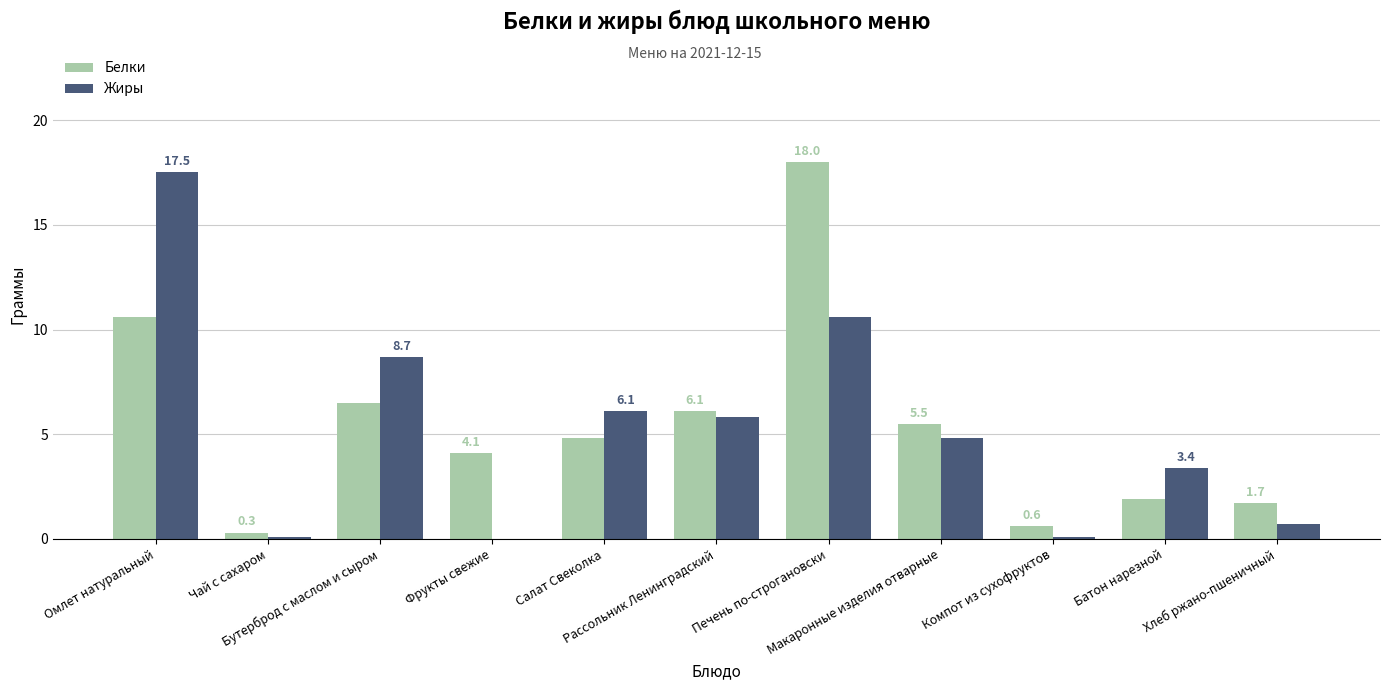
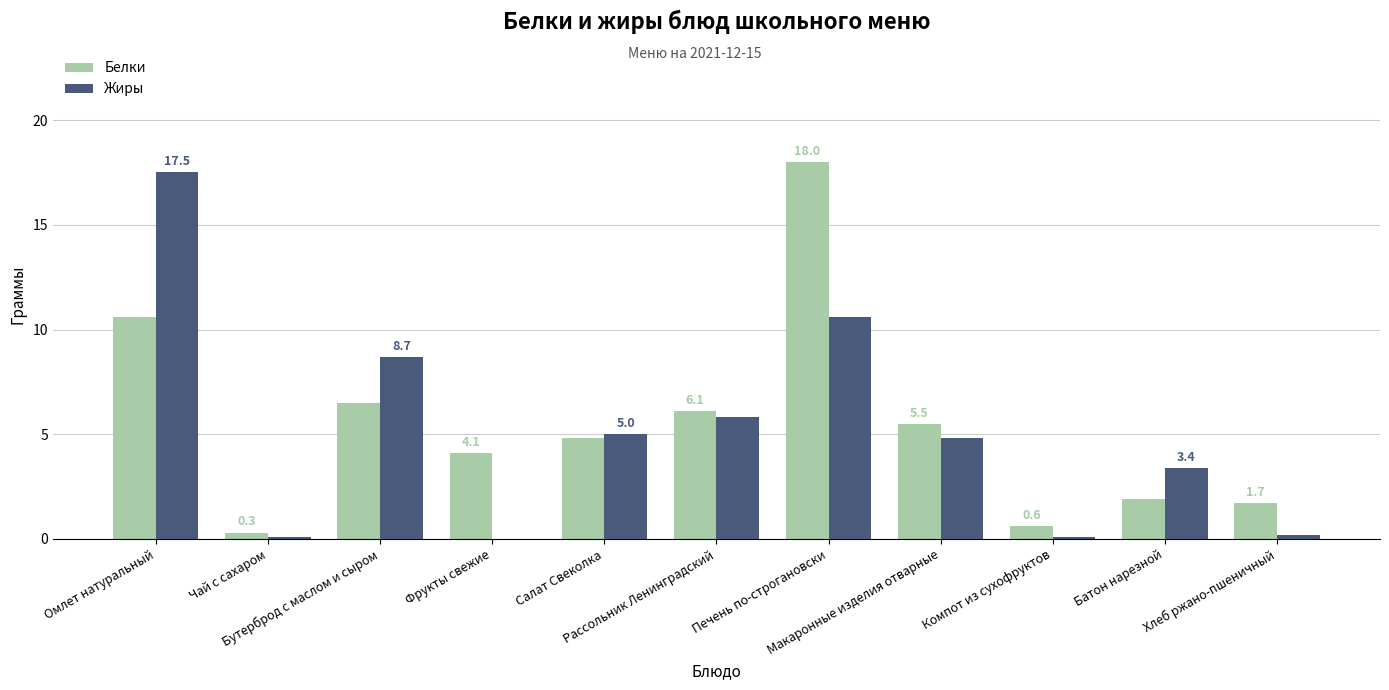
  {
    "Белки": {
      "Чай с сахаром": 0.3,
      "Фрукты свежие": 4.1,
      "Рассольник Ленинградский": 6.1,
      "Печень по-строгановски": 18.0,
      "Макаронные изделия отварные": 5.5,
      "Компот из сухофруктов": 0.6,
      "Хлеб ржано-пшеничный": 1.7
    },
    "Жиры": {
      "Омлет натуральный": 17.5,
      "Бутерброд с маслом и сыром": 8.7,
-     "Салат Свеколка": 6.1,
+     "Салат Свеколка": 5.0,
      "Батон нарезной": 3.4,
-     "Хлеб ржано-пшеничный": 0.7
+     "Хлеб ржано-пшеничный": 0.2
    }
  }
